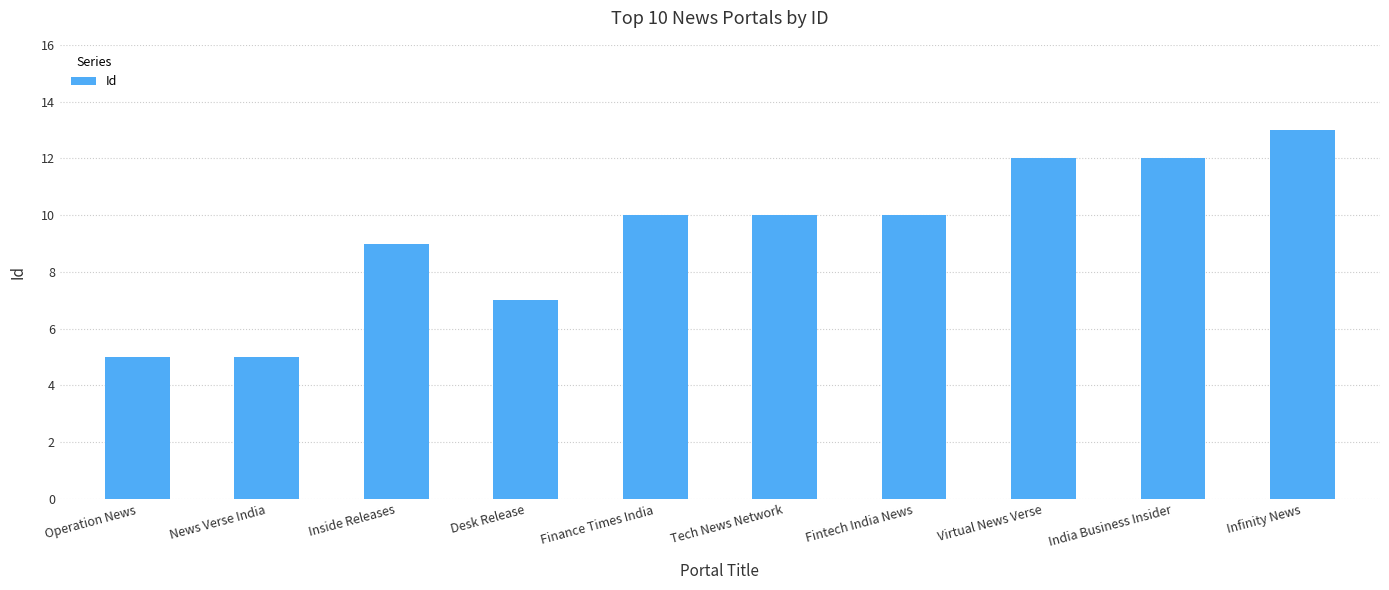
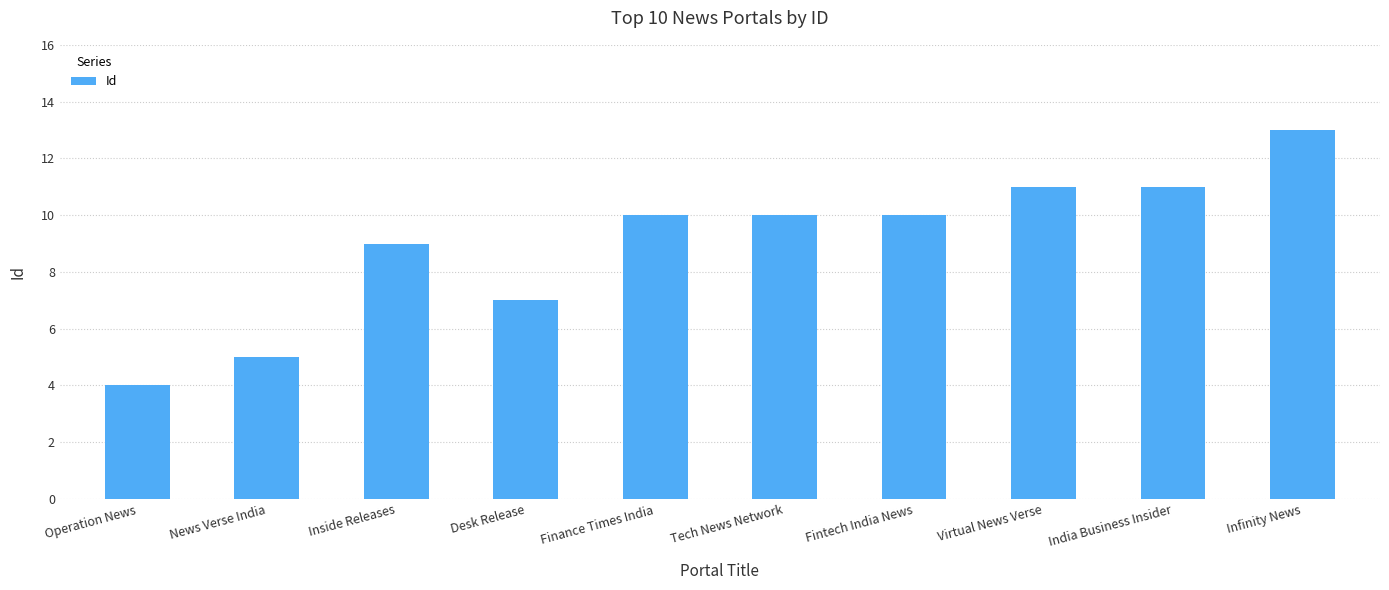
  {
-   "Operation News": 5,
+   "Operation News": 4,
    "News Verse India": 5,
    "Inside Releases": 9,
    "Desk Release": 7,
    "Finance Times India": 10,
    "Tech News Network": 10,
    "Fintech India News": 10,
-   "Virtual News Verse": 12,
-   "India Business Insider": 12,
+   "Virtual News Verse": 11,
+   "India Business Insider": 11,
    "Infinity News": 13
  }
